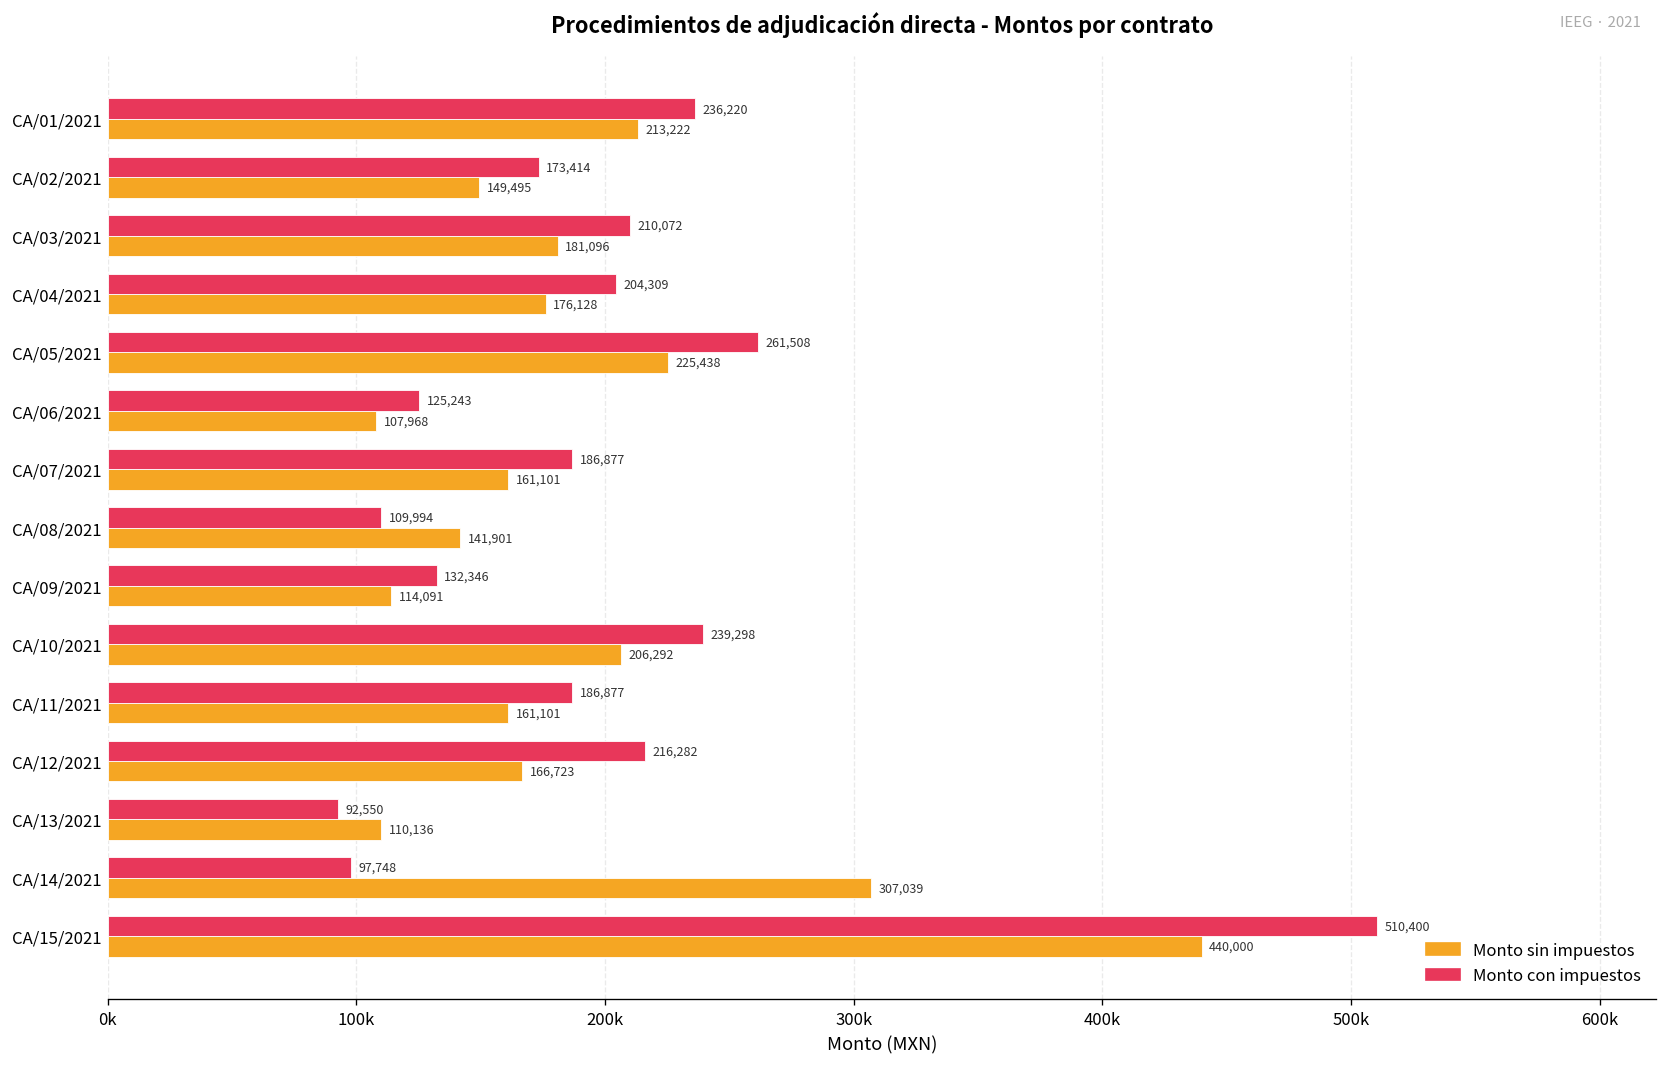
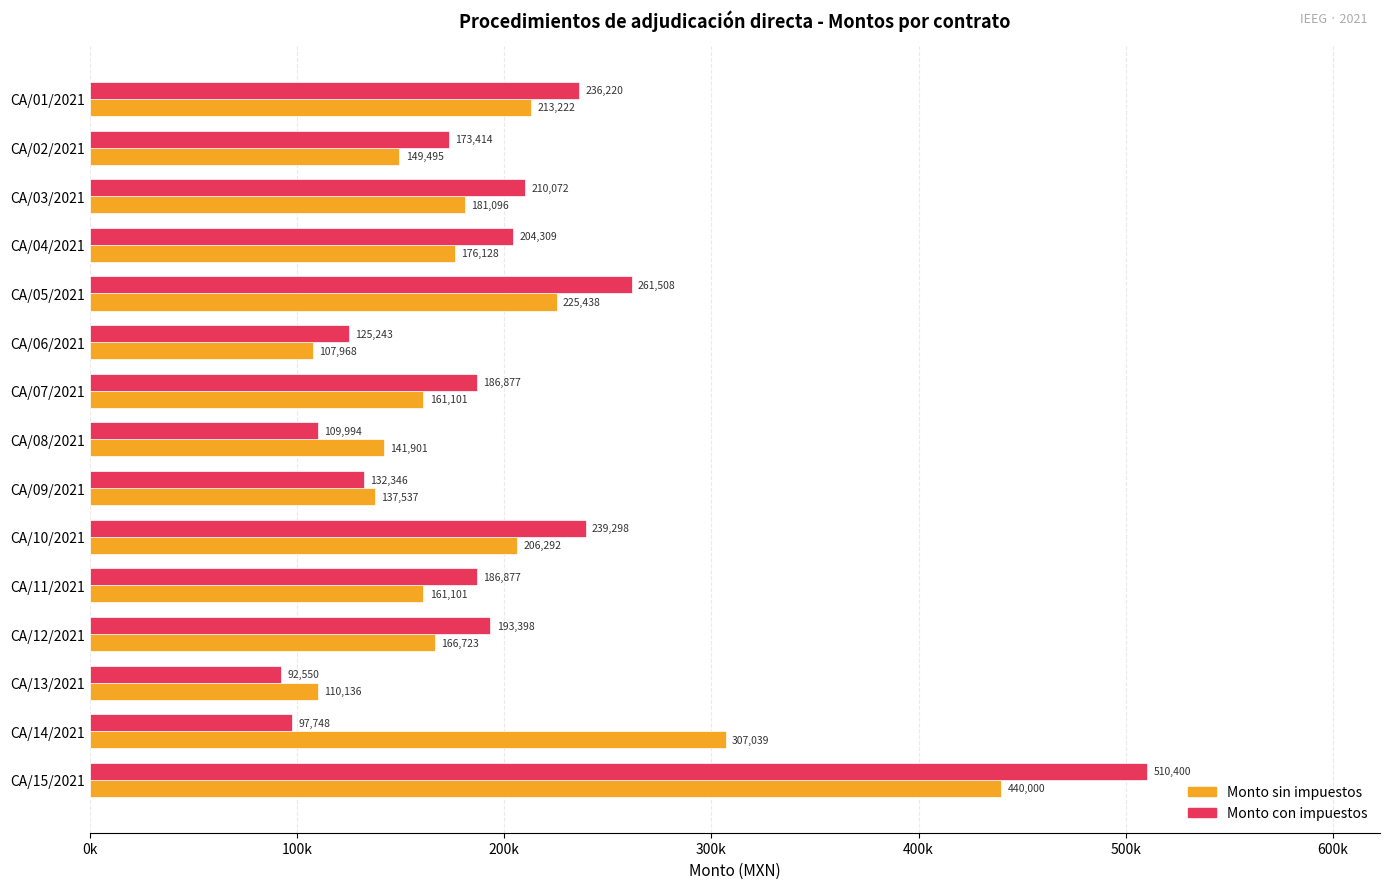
  {
    "Monto sin impuestos": {
      "CA/01/2021": "213,222",
      "CA/02/2021": "149,495",
      "CA/03/2021": "181,096",
      "CA/04/2021": "176,128",
      "CA/05/2021": "225,438",
      "CA/06/2021": "107,968",
      "CA/07/2021": "161,101",
      "CA/08/2021": "141,901",
-     "CA/09/2021": "114,091",
+     "CA/09/2021": "137,537",
      "CA/10/2021": "206,292",
      "CA/11/2021": "161,101",
      "CA/12/2021": "166,723",
      "CA/13/2021": "110,136",
      "CA/14/2021": "307,039",
      "CA/15/2021": "440,000"
    },
    "Monto con impuestos": {
      "CA/01/2021": "236,220",
      "CA/02/2021": "173,414",
      "CA/03/2021": "210,072",
      "CA/04/2021": "204,309",
      "CA/05/2021": "261,508",
      "CA/06/2021": "125,243",
      "CA/07/2021": "186,877",
      "CA/08/2021": "109,994",
      "CA/09/2021": "132,346",
      "CA/10/2021": "239,298",
      "CA/11/2021": "186,877",
-     "CA/12/2021": "216,282",
+     "CA/12/2021": "193,398",
      "CA/13/2021": "92,550",
      "CA/14/2021": "97,748",
      "CA/15/2021": "510,400"
    }
  }
